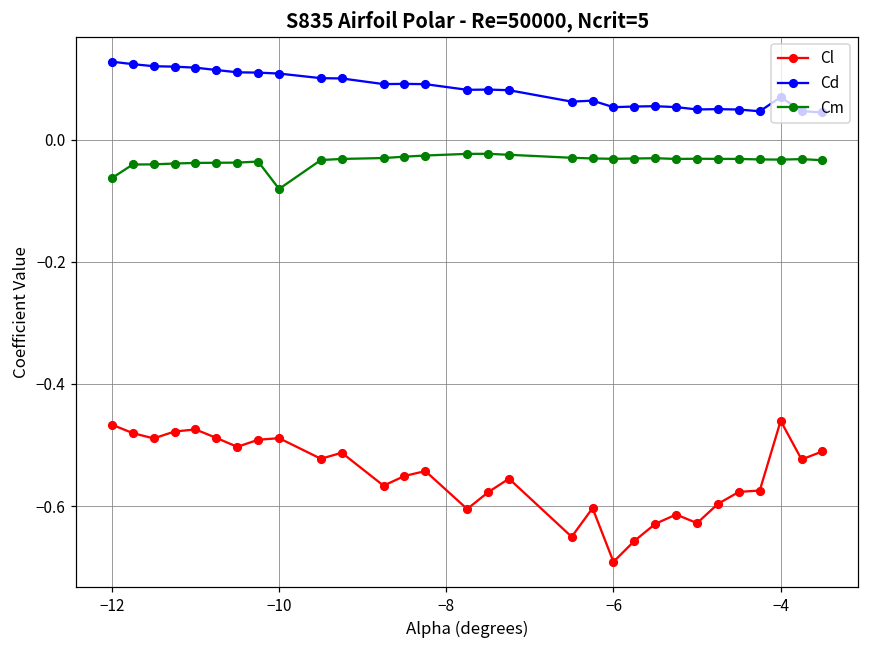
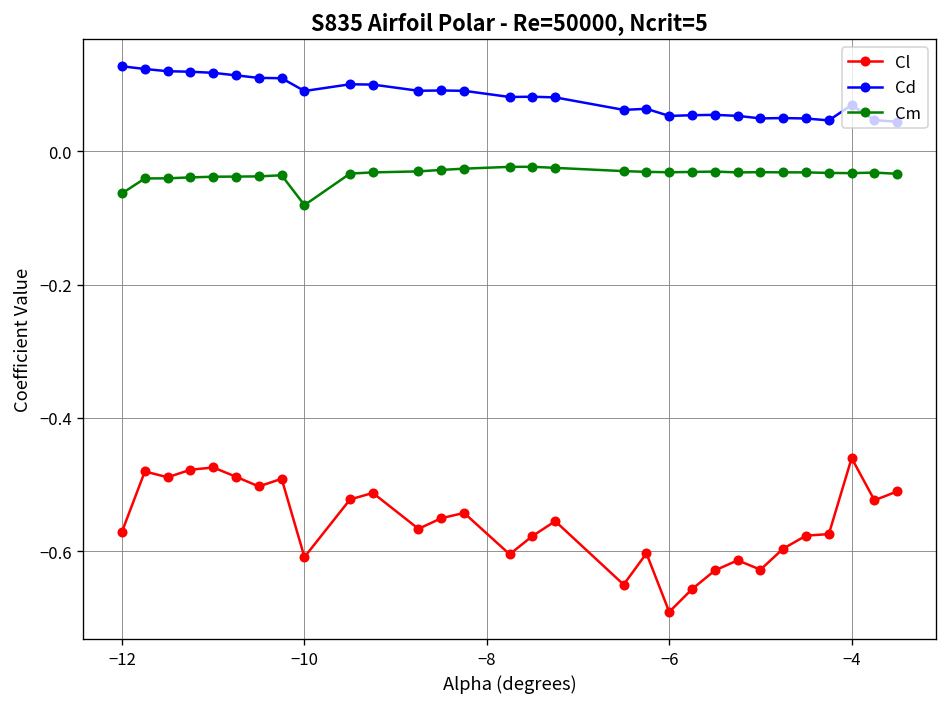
  {
    "Cl": {
-     "−12": -0.47,
-     "−10": -0.49,
+     "−12": -0.57,
+     "−10": -0.61,
      "−6": -0.69,
      "−4": -0.46
    },
    "Cd": {
      "−12": 0.13,
-     "−10": 0.11,
+     "−10": 0.09,
      "−6": 0.05
    },
    "Cm": {
      "−12": -0.06,
      "−10": -0.08,
      "−6": -0.03,
      "−4": -0.03
    }
  }
